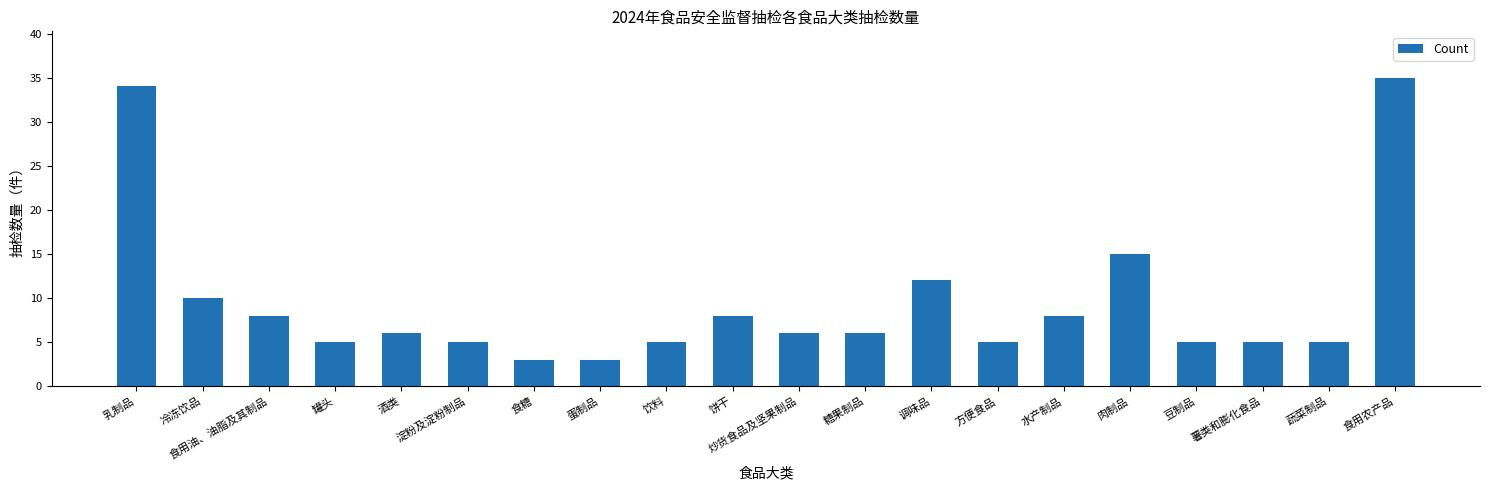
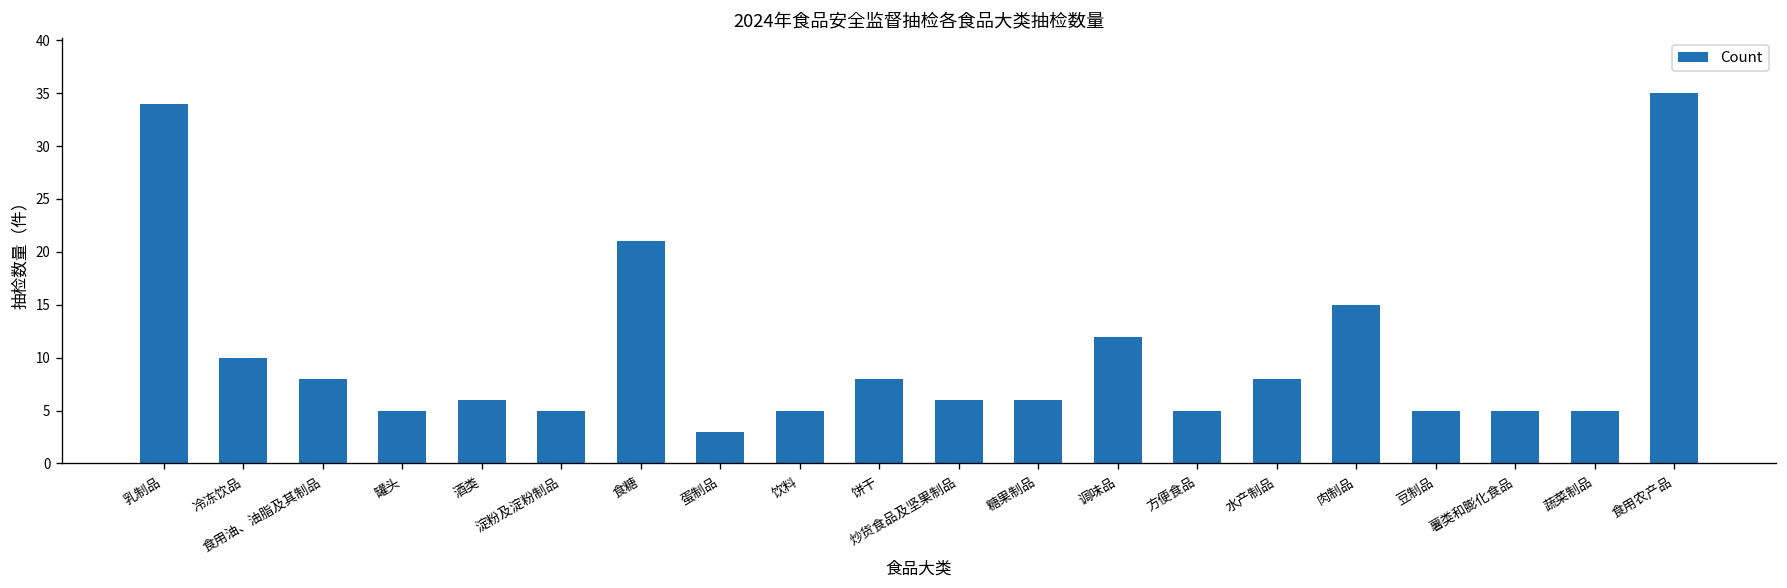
  {
    "乳制品": 34,
    "冷冻饮品": 10,
    "食用油、油脂及其制品": 8,
    "罐头": 5,
    "酒类": 6,
    "淀粉及淀粉制品": 5,
-   "食糖": 3,
+   "食糖": 21,
    "蛋制品": 3,
    "饮料": 5,
    "饼干": 8,
    "炒货食品及坚果制品": 6,
    "糖果制品": 6,
    "调味品": 12,
    "方便食品": 5,
    "水产制品": 8,
    "肉制品": 15,
    "豆制品": 5,
    "薯类和膨化食品": 5,
    "蔬菜制品": 5,
    "食用农产品": 35
  }
